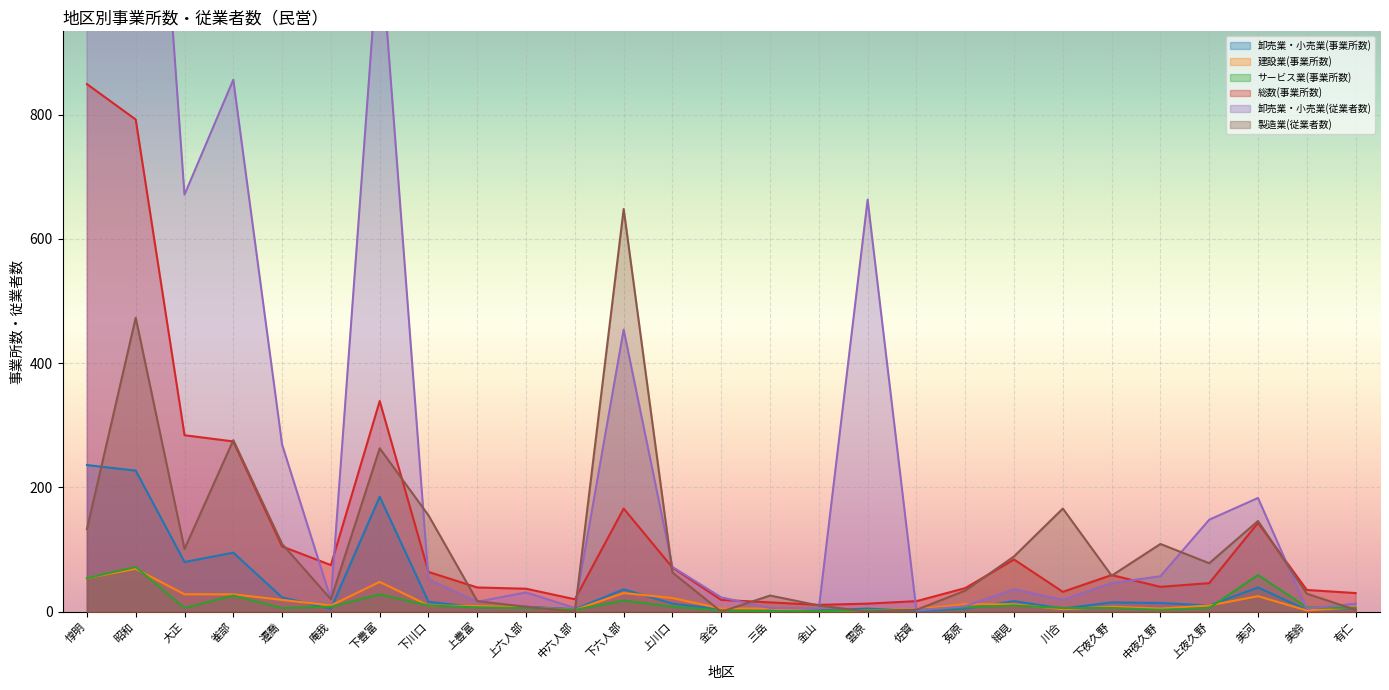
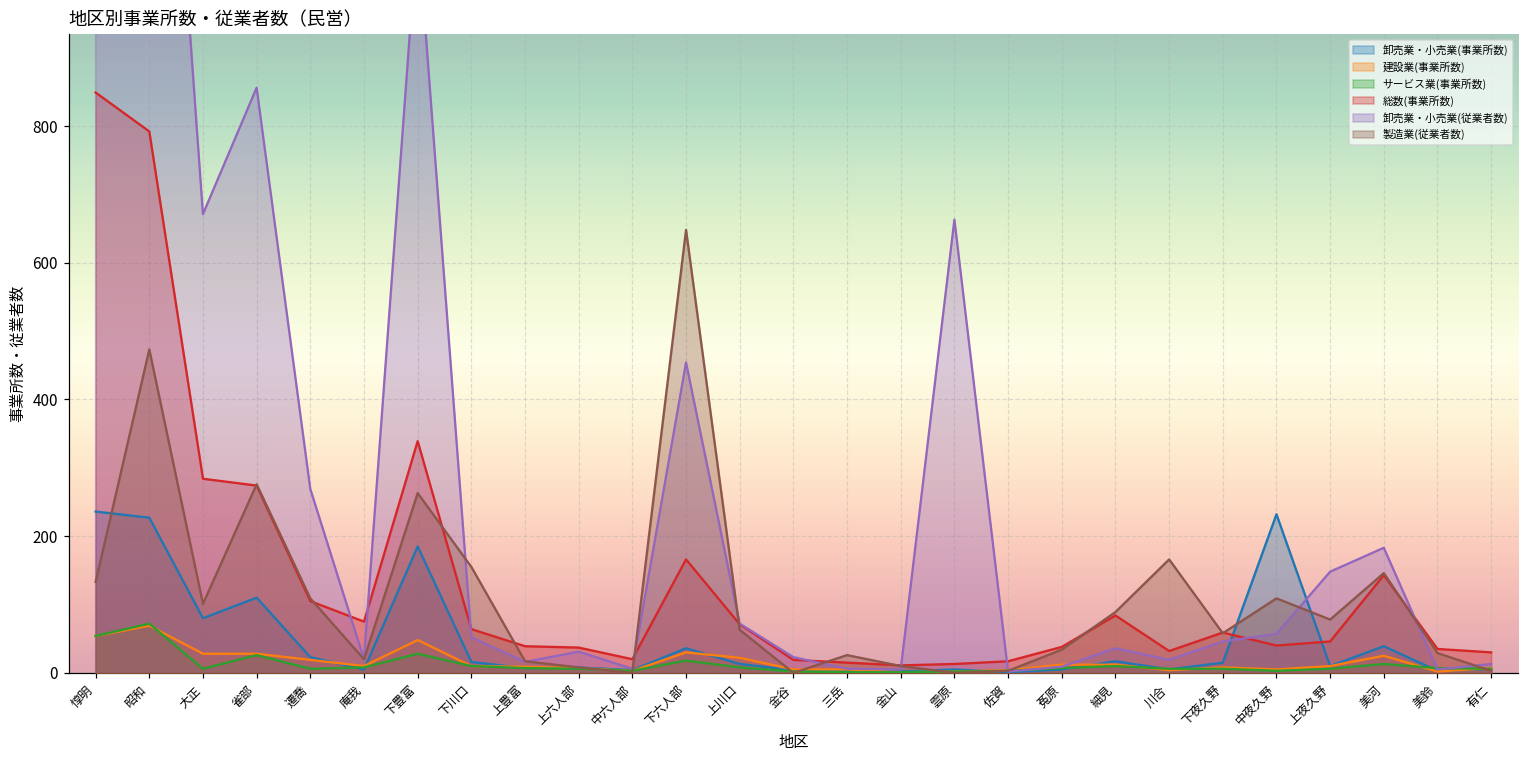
  {
    "卸売業・小売業(事業所数)": {
      "惇明": 240,
      "昭和": 230,
      "大正": 80,
-     "雀部": 100,
+     "雀部": 110,
      "下豊富": 190,
      "下川口": 20,
      "下六人部": 40,
      "上川口": 10,
      "細見": 20,
      "下夜久野": 20,
-     "中夜久野": 10,
+     "中夜久野": 230,
      "美河": 40
    },
    "サービス業(事業所数)": {
      "大正": 10,
      "遷喬": 10,
      "下豊富": 30,
      "下六人部": 20,
      "上川口": 10,
-     "美河": 60
+     "美河": 10
    },
    "卸売業・小売業(従業者数)": {
      "大正": 670,
      "雀部": 860,
      "遷喬": 270,
      "下川口": 50,
      "上六人部": 30,
      "下六人部": 450,
      "雲原": 660,
      "細見": 40,
      "川合": 20,
      "下夜久野": 50,
      "中夜久野": 60,
      "上夜久野": 150,
      "美河": 180,
      "有仁": 10
    }
  }
